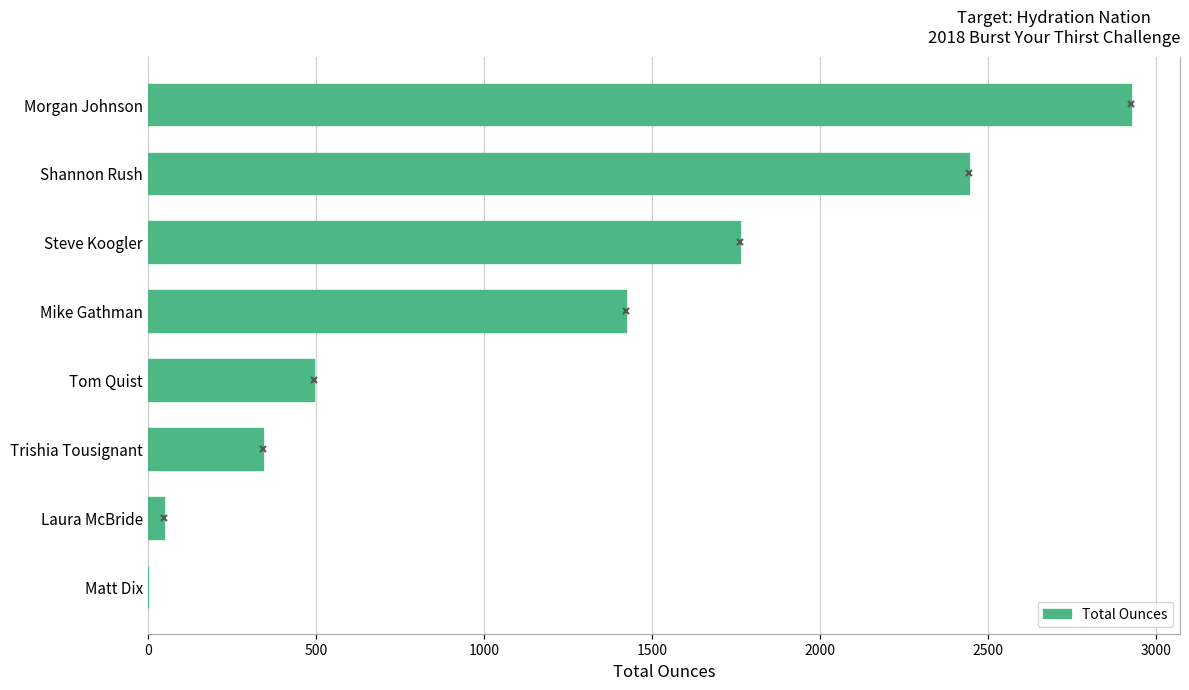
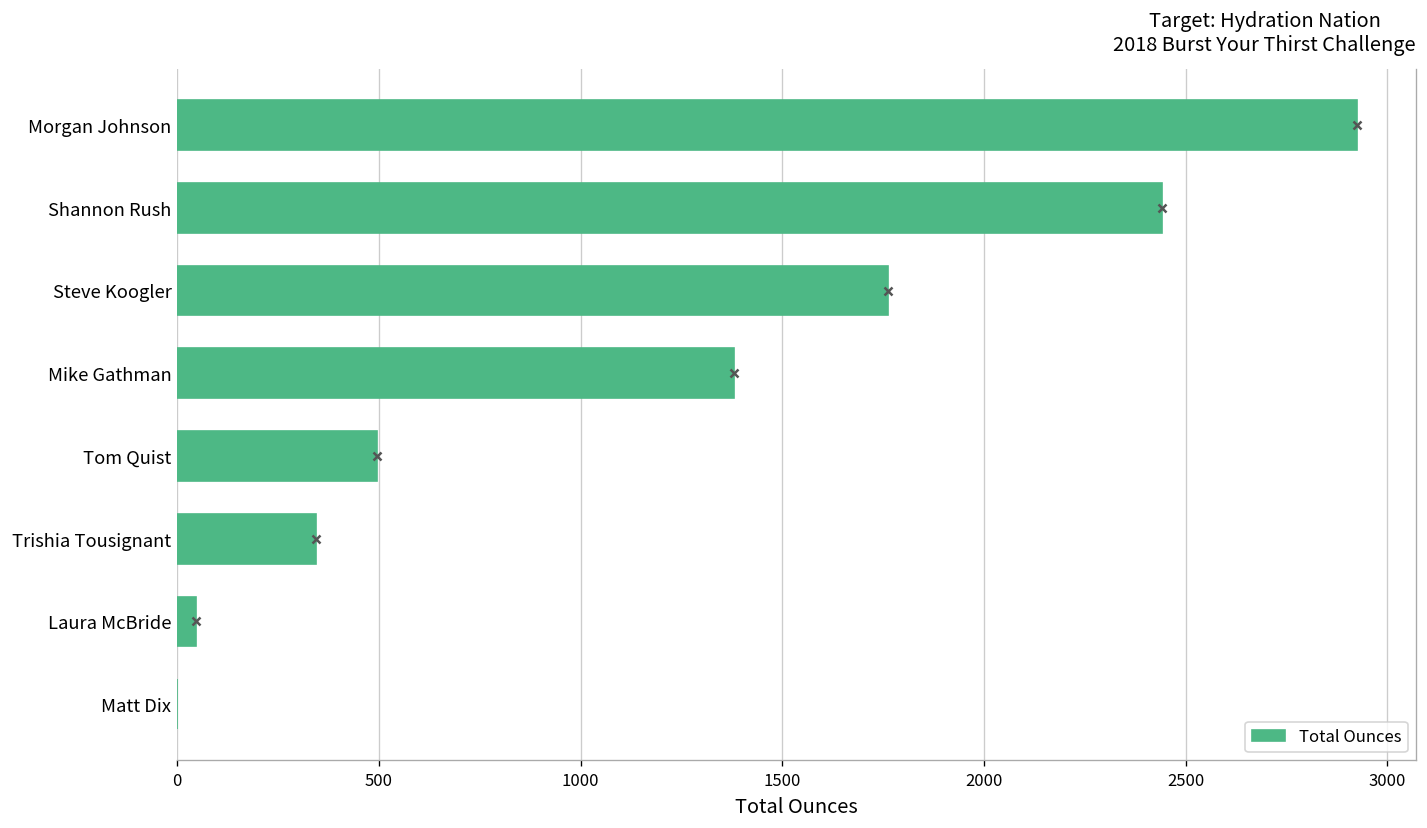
  {
    "Total Ounces": {
      "Morgan Johnson": 2930,
      "Shannon Rush": 2440,
      "Steve Koogler": 1760,
-     "Mike Gathman": 1420,
+     "Mike Gathman": 1380,
      "Tom Quist": 500,
      "Trishia Tousignant": 340,
      "Laura McBride": 50,
      "Matt Dix": 0
    }
  }
